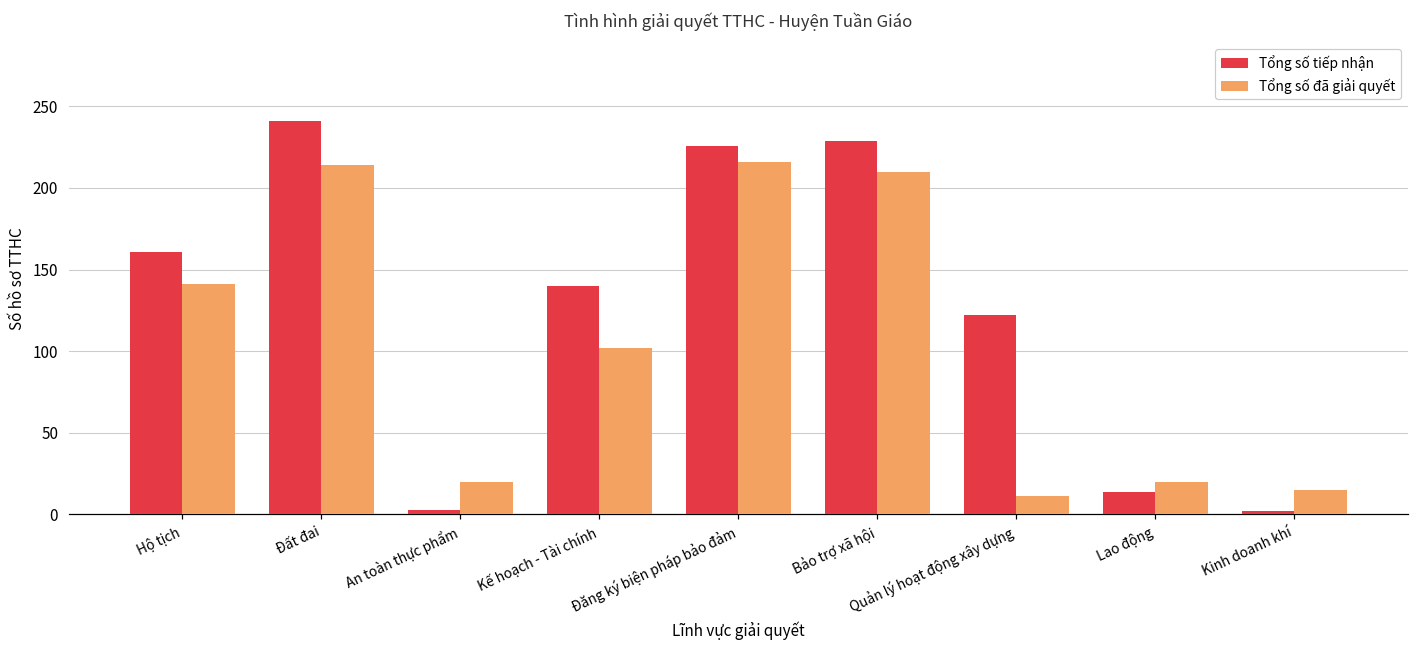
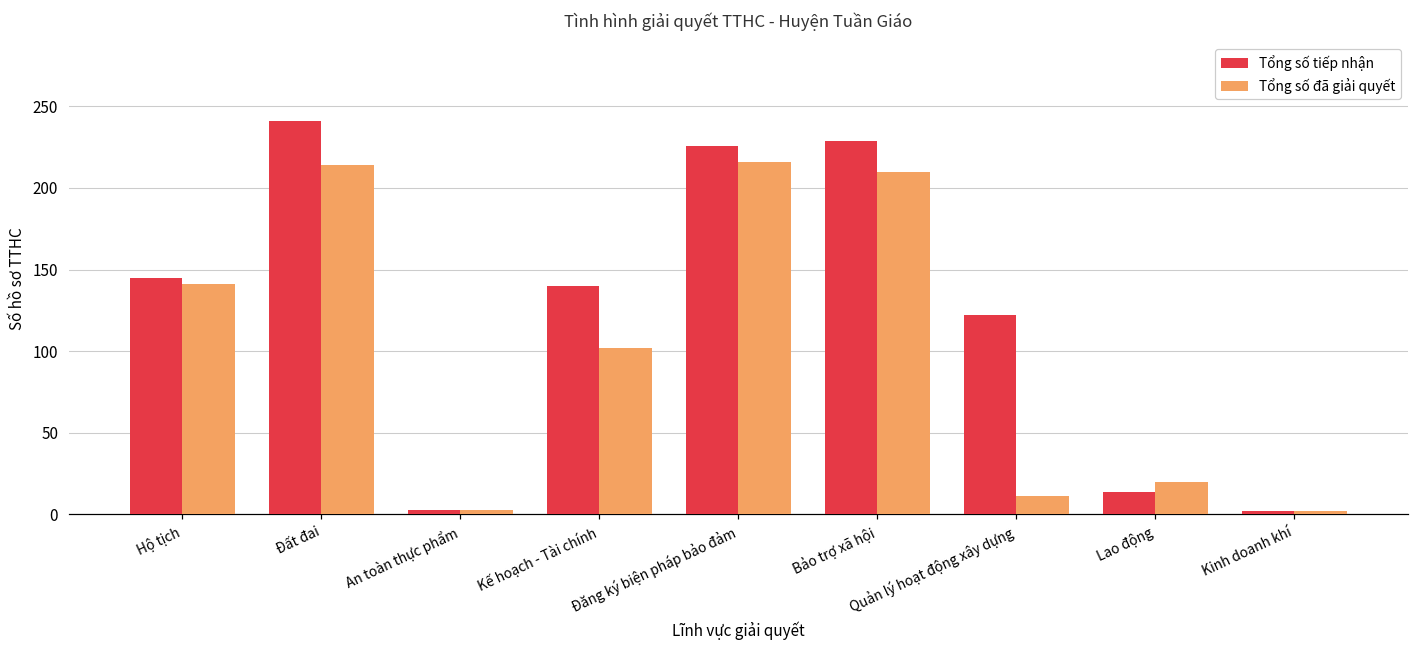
  {
    "Tổng số tiếp nhận": {
-     "Hộ tịch": 161,
+     "Hộ tịch": 145,
      "Đất đai": 241,
      "An toàn thực phẩm": 3,
      "Kế hoạch - Tài chính": 140,
      "Đăng ký biện pháp bảo đảm": 226,
      "Bảo trợ xã hội": 229,
      "Quản lý hoạt động xây dựng": 122,
      "Lao động": 14,
      "Kinh doanh khí": 2
    },
    "Tổng số đã giải quyết": {
      "Hộ tịch": 141,
      "Đất đai": 214,
-     "An toàn thực phẩm": 20,
+     "An toàn thực phẩm": 3,
      "Kế hoạch - Tài chính": 102,
      "Đăng ký biện pháp bảo đảm": 216,
      "Bảo trợ xã hội": 210,
      "Quản lý hoạt động xây dựng": 11,
      "Lao động": 20,
-     "Kinh doanh khí": 15
+     "Kinh doanh khí": 2
    }
  }
